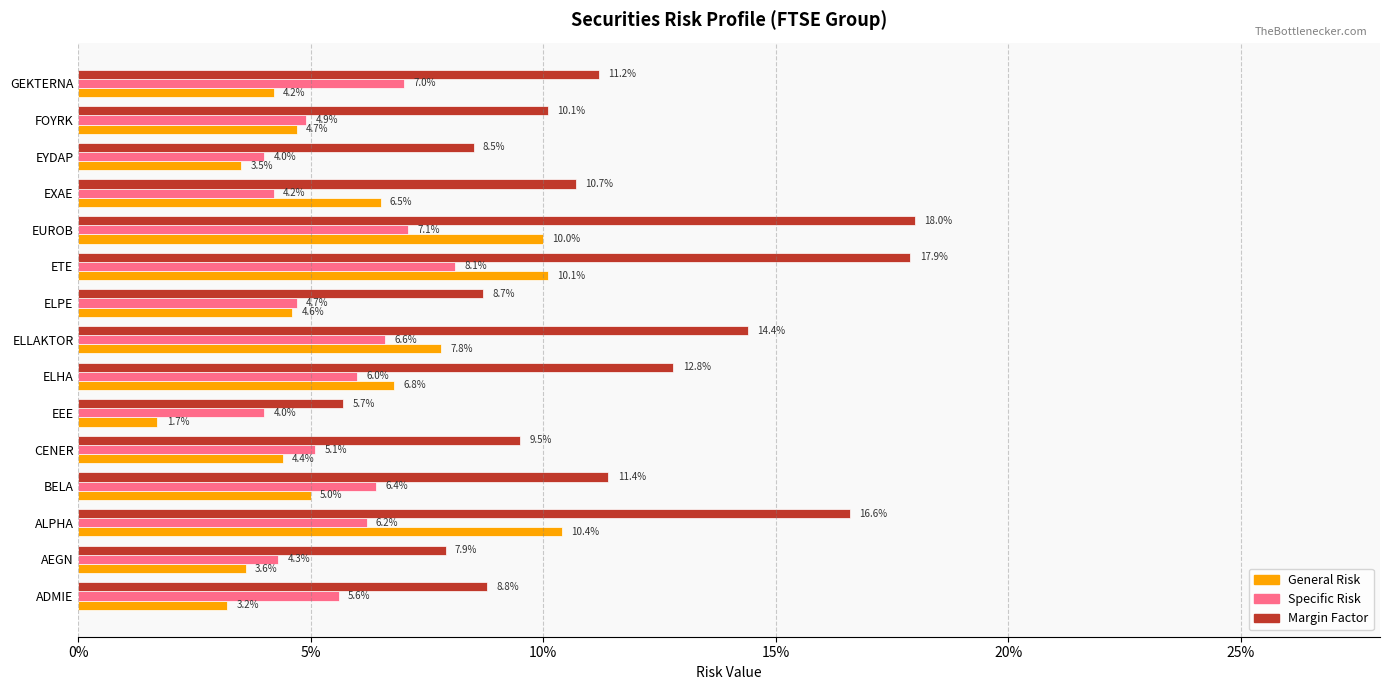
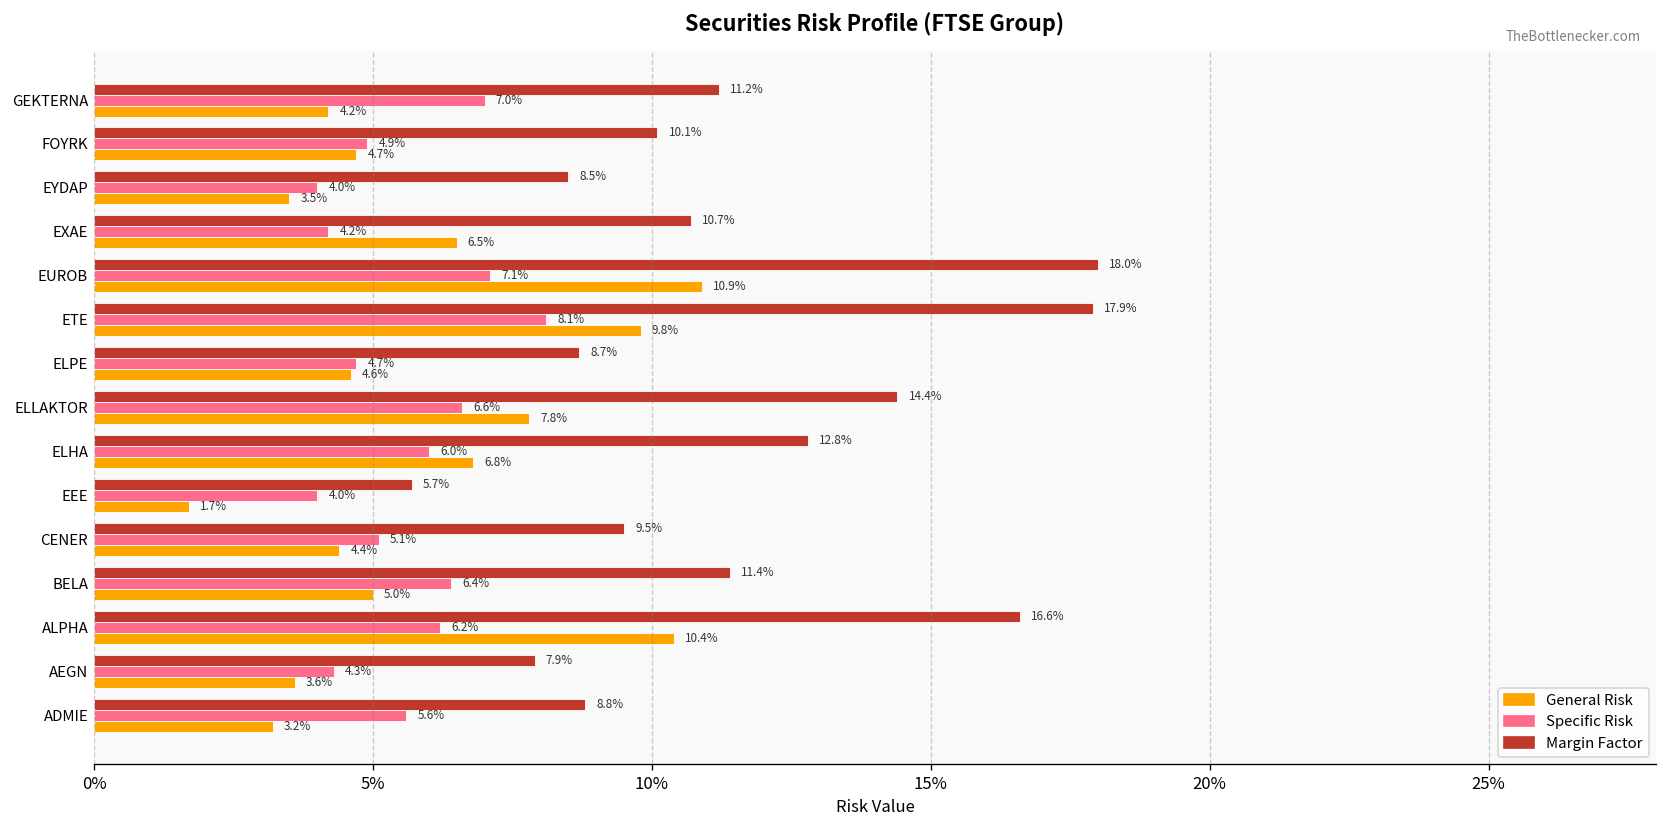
  {
    "General Risk": {
      "GEKTERNA": "4.2%",
      "FOYRK": "4.7%",
      "EYDAP": "3.5%",
      "EXAE": "6.5%",
-     "EUROB": "10.0%",
-     "ETE": "10.1%",
+     "EUROB": "10.9%",
+     "ETE": "9.8%",
      "ELPE": "4.6%",
      "ELLAKTOR": "7.8%",
      "ELHA": "6.8%",
      "EEE": "1.7%",
      "CENER": "4.4%",
      "BELA": "5.0%",
      "ALPHA": "10.4%",
      "AEGN": "3.6%",
      "ADMIE": "3.2%"
    },
    "Specific Risk": {
      "GEKTERNA": "7.0%",
      "FOYRK": "4.9%",
      "EYDAP": "4.0%",
      "EXAE": "4.2%",
      "EUROB": "7.1%",
      "ETE": "8.1%",
      "ELPE": "4.7%",
      "ELLAKTOR": "6.6%",
      "ELHA": "6.0%",
      "EEE": "4.0%",
      "CENER": "5.1%",
      "BELA": "6.4%",
      "ALPHA": "6.2%",
      "AEGN": "4.3%",
      "ADMIE": "5.6%"
    },
    "Margin Factor": {
      "GEKTERNA": "11.2%",
      "FOYRK": "10.1%",
      "EYDAP": "8.5%",
      "EXAE": "10.7%",
      "EUROB": "18.0%",
      "ETE": "17.9%",
      "ELPE": "8.7%",
      "ELLAKTOR": "14.4%",
      "ELHA": "12.8%",
      "EEE": "5.7%",
      "CENER": "9.5%",
      "BELA": "11.4%",
      "ALPHA": "16.6%",
      "AEGN": "7.9%",
      "ADMIE": "8.8%"
    }
  }
